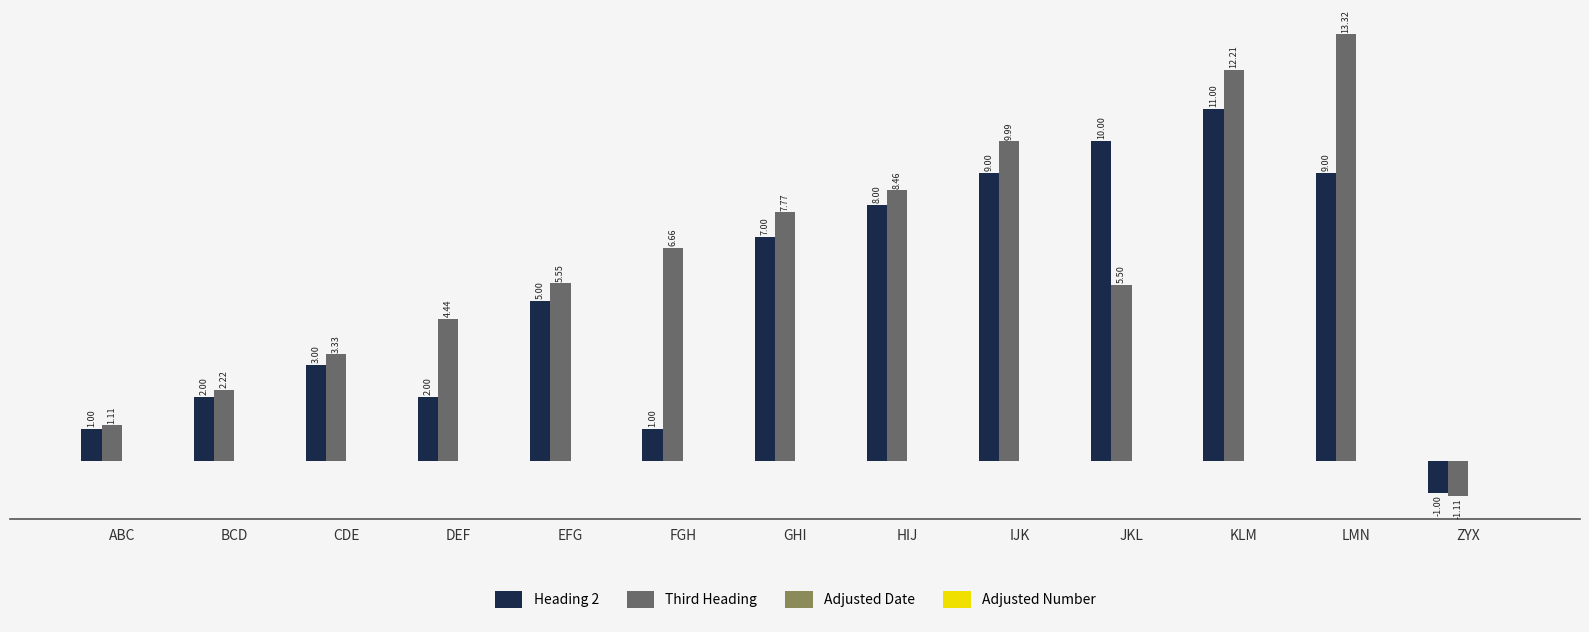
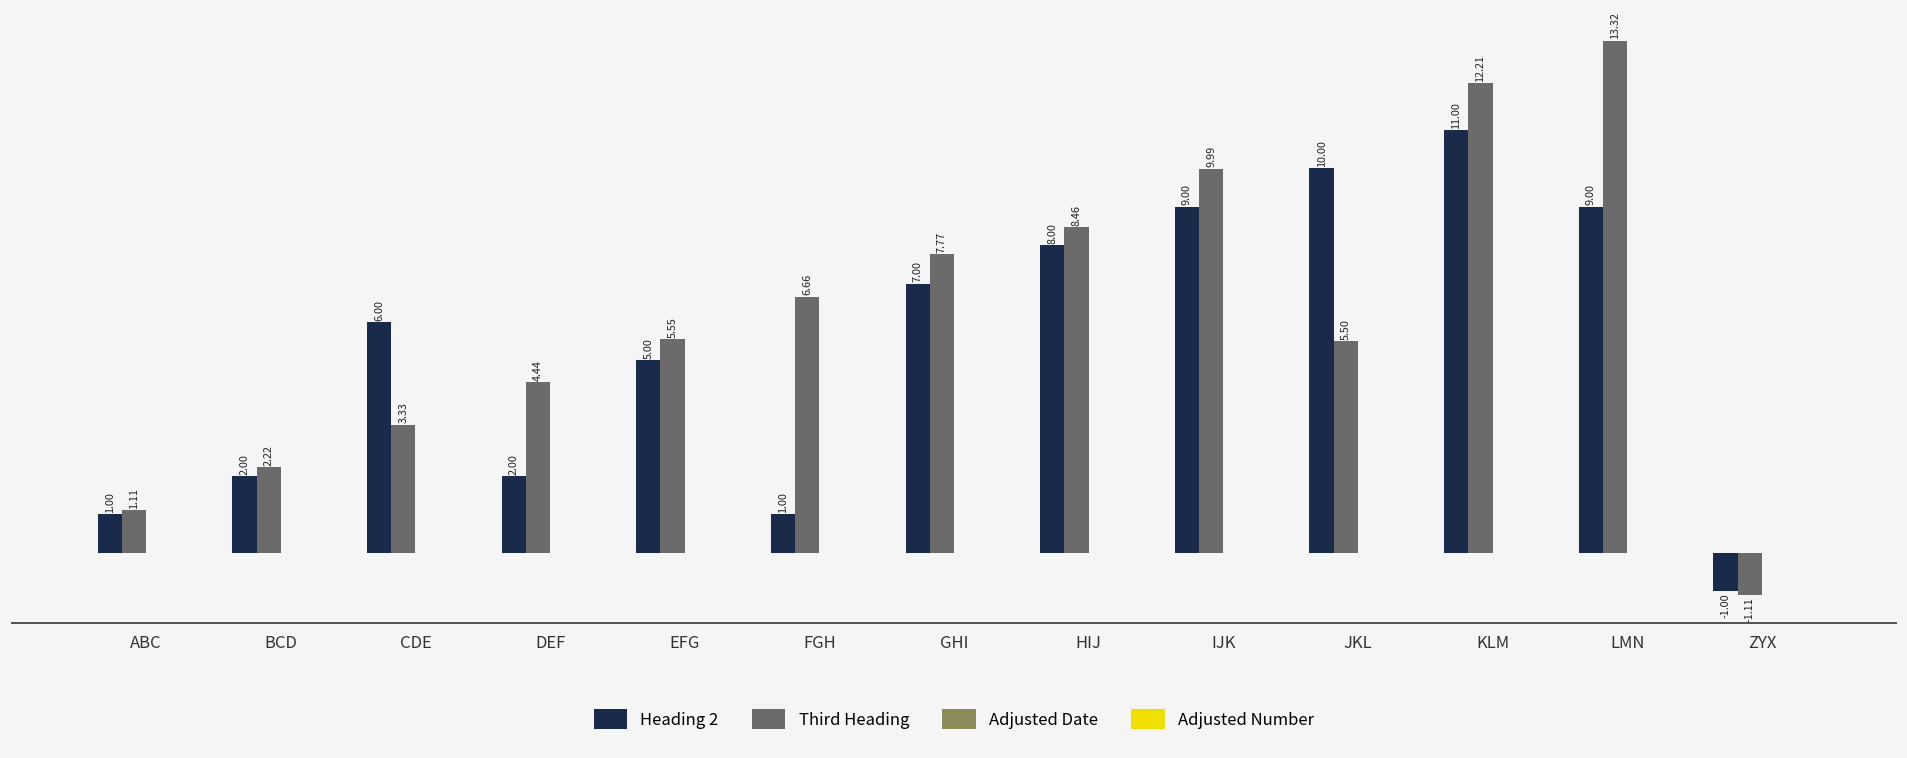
  {
    "Heading 2": {
      "ABC": 1.00,
      "BCD": 2.00,
-     "CDE": 3.00,
+     "CDE": 6.00,
      "DEF": 2.00,
      "EFG": 5.00,
      "FGH": 1.00,
      "GHI": 7.00,
      "HIJ": 8.00,
      "IJK": 9.00,
      "JKL": 10.00,
      "KLM": 11.00,
      "LMN": 9.00,
      "ZYX": -1.00
    }
  }
